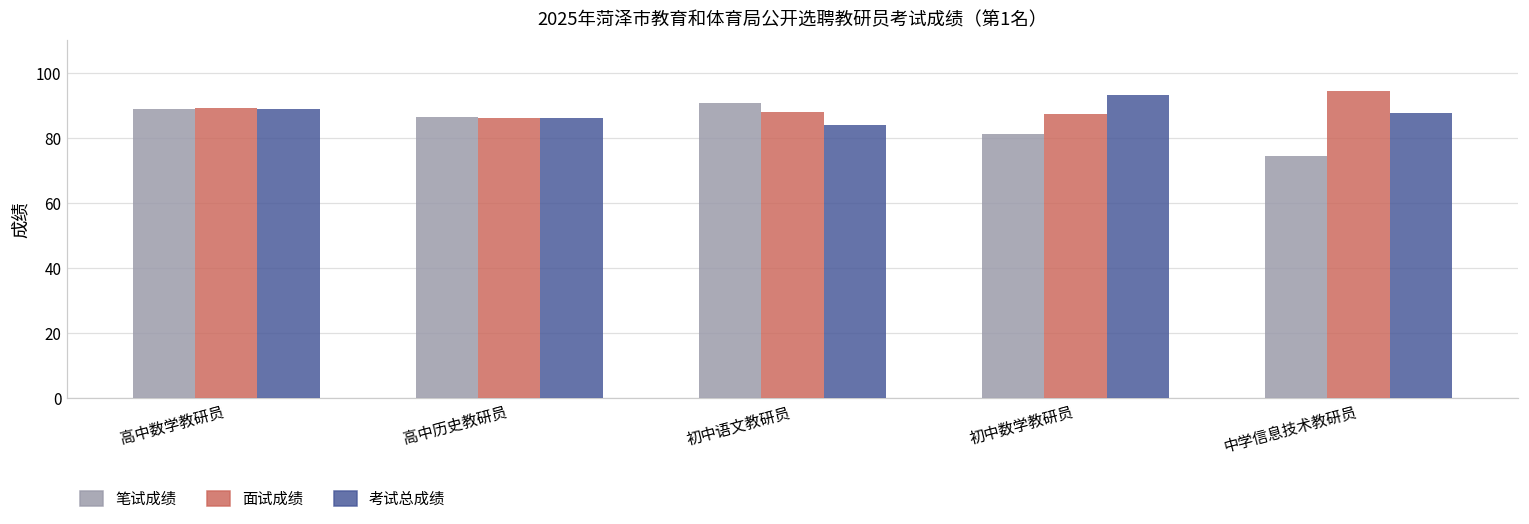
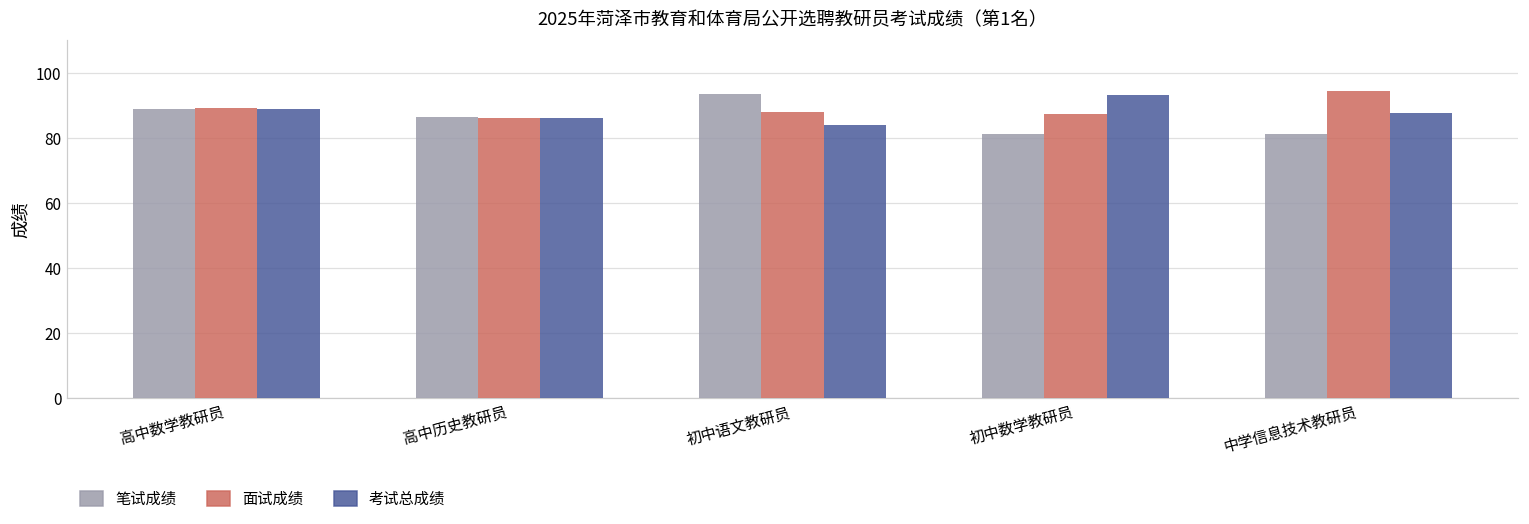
  {
    "笔试成绩": {
      "高中数学教研员": 89,
      "高中历史教研员": 86,
-     "初中语文教研员": 91,
+     "初中语文教研员": 93,
      "初中数学教研员": 81,
-     "中学信息技术教研员": 74
+     "中学信息技术教研员": 81
    },
    "面试成绩": {
      "高中数学教研员": 89,
      "高中历史教研员": 86,
      "初中语文教研员": 88,
      "初中数学教研员": 87,
      "中学信息技术教研员": 94
    },
    "考试总成绩": {
      "高中数学教研员": 89,
      "高中历史教研员": 86,
      "初中语文教研员": 84,
      "初中数学教研员": 93,
      "中学信息技术教研员": 88
    }
  }
